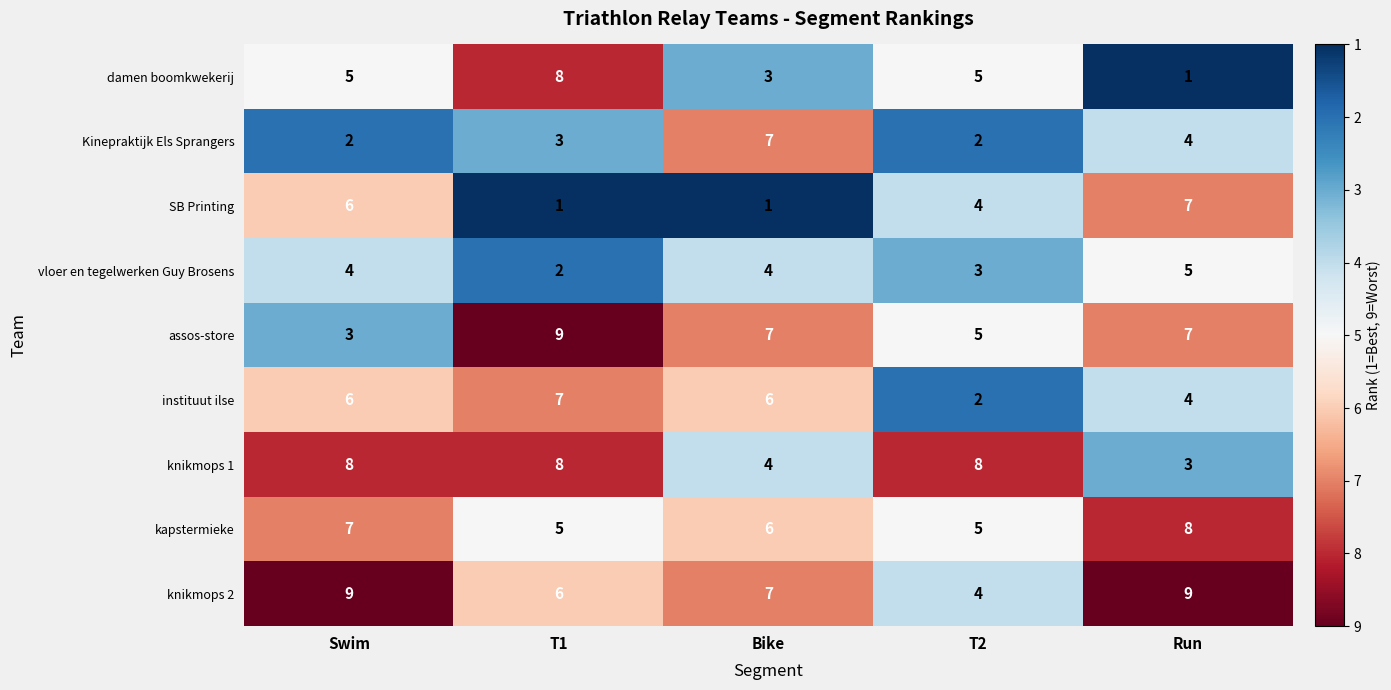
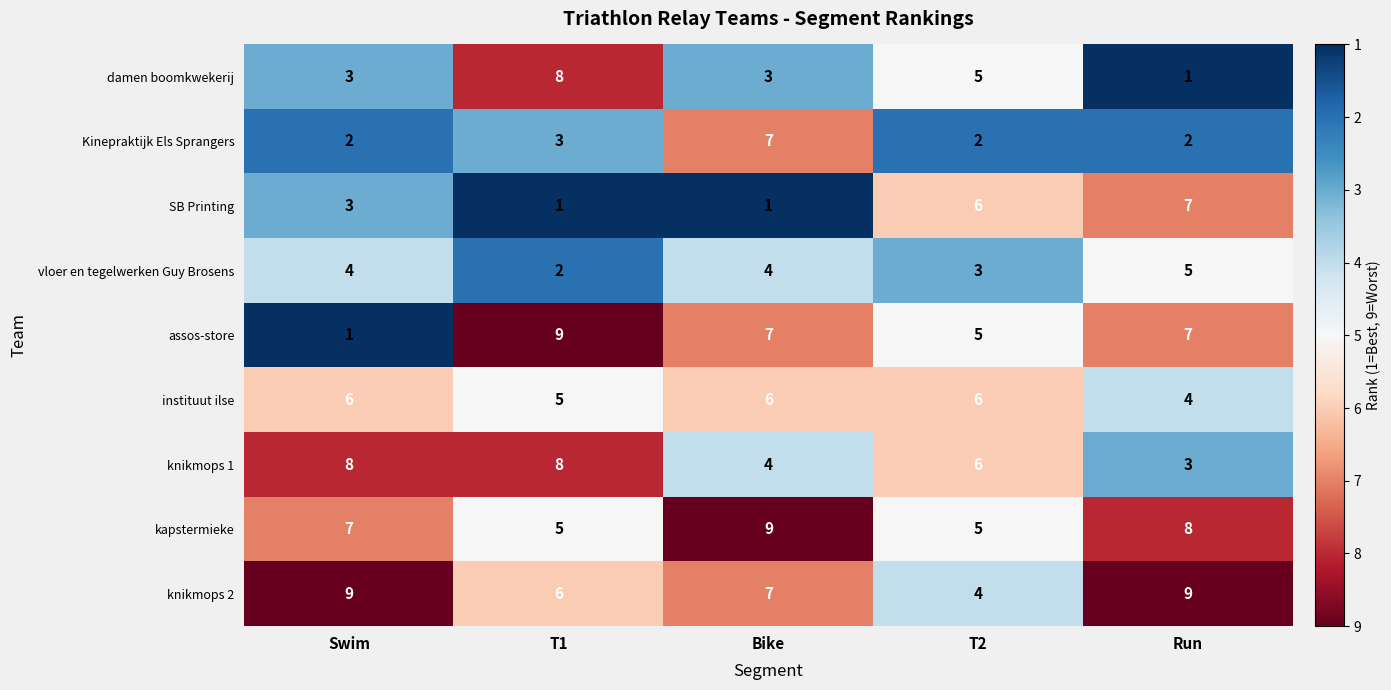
  {
    "damen boomkwekerij": {
-     "Swim": 5,
+     "Swim": 3,
      "T1": 8,
      "Bike": 3,
      "T2": 5,
      "Run": 1
    },
    "Kinepraktijk Els Sprangers": {
      "Swim": 2,
      "T1": 3,
      "Bike": 7,
      "T2": 2,
-     "Run": 4
+     "Run": 2
    },
    "SB Printing": {
-     "Swim": 6,
+     "Swim": 3,
      "T1": 1,
      "Bike": 1,
-     "T2": 4,
+     "T2": 6,
      "Run": 7
    },
    "vloer en tegelwerken Guy Brosens": {
      "Swim": 4,
      "T1": 2,
      "Bike": 4,
      "T2": 3,
      "Run": 5
    },
    "assos-store": {
-     "Swim": 3,
+     "Swim": 1,
      "T1": 9,
      "Bike": 7,
      "T2": 5,
      "Run": 7
    },
    "instituut ilse": {
      "Swim": 6,
-     "T1": 7,
+     "T1": 5,
      "Bike": 6,
-     "T2": 2,
+     "T2": 6,
      "Run": 4
    },
    "knikmops 1": {
      "Swim": 8,
      "T1": 8,
      "Bike": 4,
-     "T2": 8,
+     "T2": 6,
      "Run": 3
    },
    "kapstermieke": {
      "Swim": 7,
      "T1": 5,
-     "Bike": 6,
+     "Bike": 9,
      "T2": 5,
      "Run": 8
    },
    "knikmops 2": {
      "Swim": 9,
      "T1": 6,
      "Bike": 7,
      "T2": 4,
      "Run": 9
    }
  }
